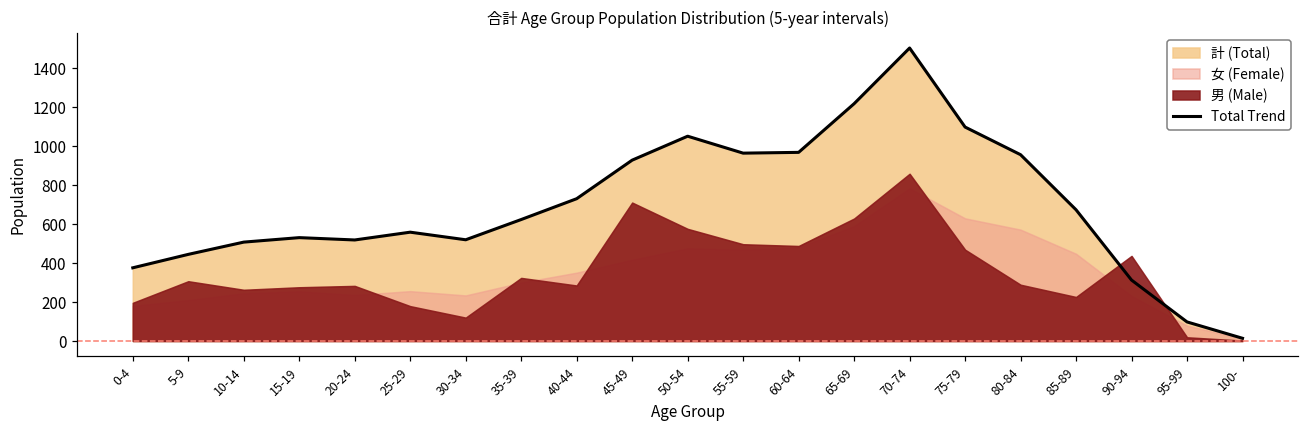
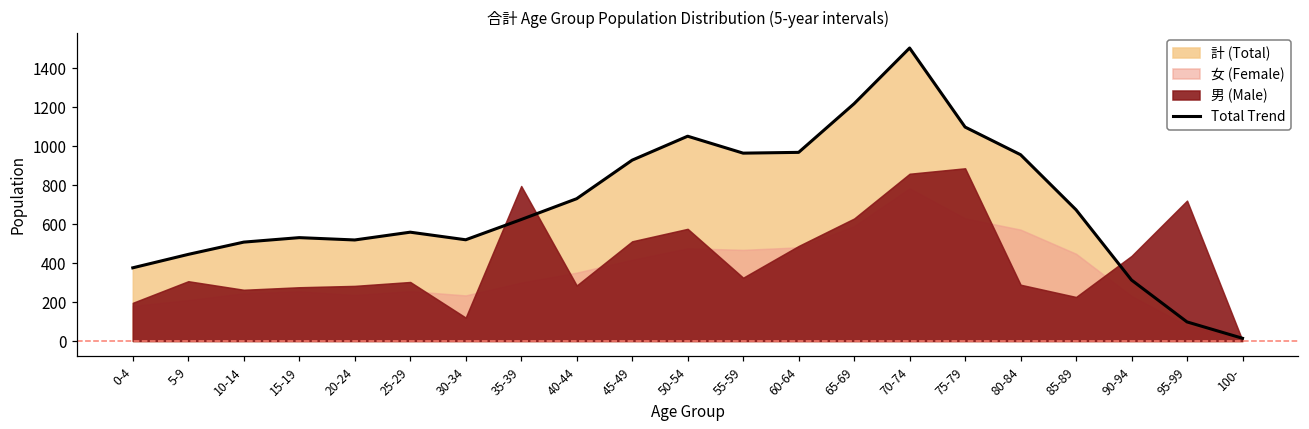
  {
    "男 (Male)": {
      "0-4": 200,
      "5-9": 310,
      "10-14": 260,
      "15-19": 280,
      "20-24": 280,
-     "25-29": 180,
+     "25-29": 300,
      "30-34": 120,
-     "35-39": 320,
+     "35-39": 800,
      "40-44": 290,
-     "45-49": 710,
+     "45-49": 510,
      "50-54": 580,
-     "55-59": 500,
+     "55-59": 330,
      "65-69": 630,
      "70-74": 860,
-     "75-79": 470,
+     "75-79": 890,
      "80-84": 290,
      "85-89": 230,
      "90-94": 440,
-     "95-99": 20
+     "95-99": 720
    }
  }
